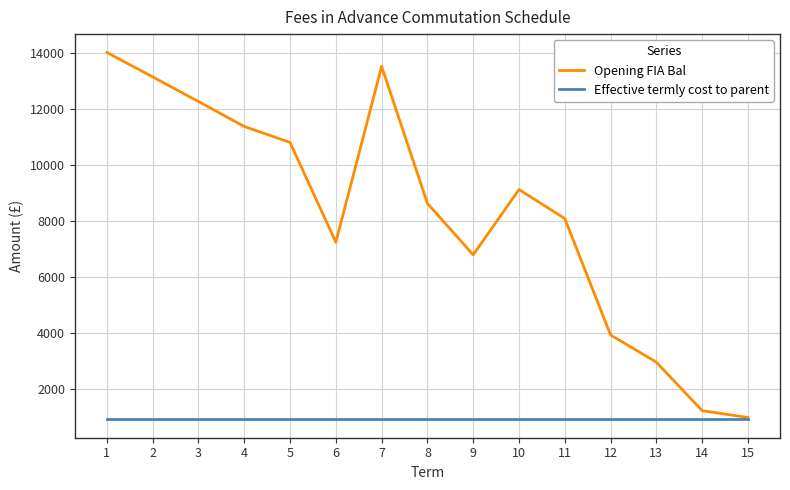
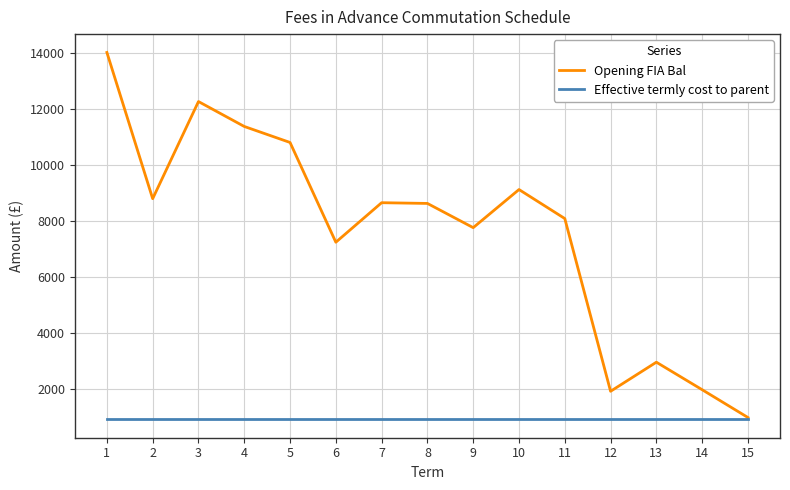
  {
    "Opening FIA Bal": {
      "1": 14000,
-     "2": 13100,
+     "2": 8800,
      "3": 12300,
      "4": 11400,
      "5": 10800,
      "6": 7200,
-     "7": 13500,
+     "7": 8700,
      "8": 8600,
-     "9": 6800,
+     "9": 7800,
      "10": 9100,
      "11": 8100,
-     "12": 3900,
+     "12": 1900,
      "13": 3000,
-     "14": 1200
+     "14": 2000
    },
    "Effective termly cost to parent": {
      "1": 900,
      "2": 900,
      "3": 900,
      "4": 900,
      "5": 900,
      "6": 900,
      "7": 900,
      "8": 900,
      "9": 900,
      "10": 900,
      "11": 900,
      "12": 900,
      "13": 900,
      "14": 900
    }
  }
